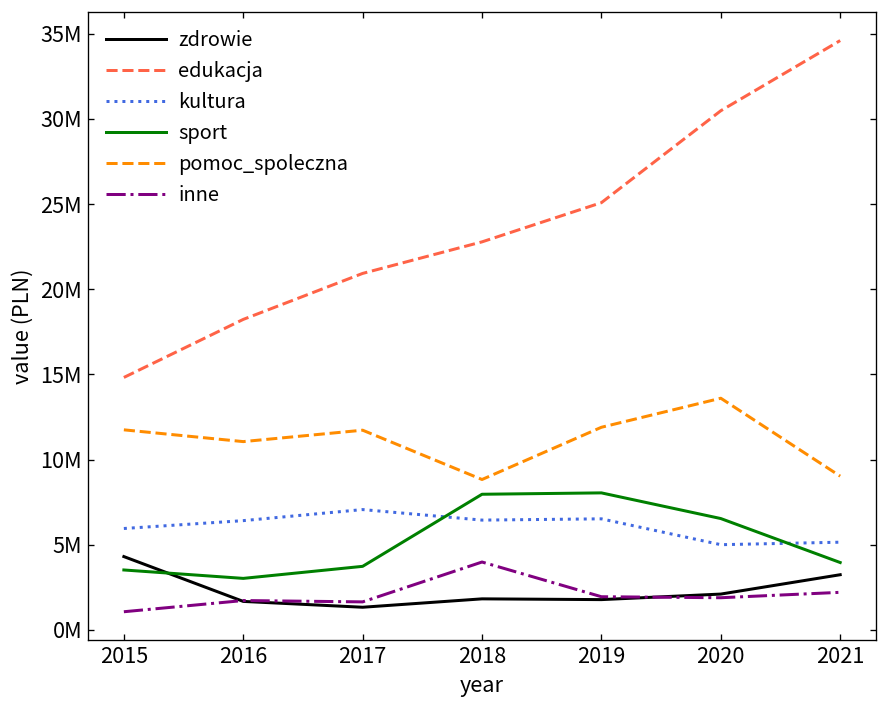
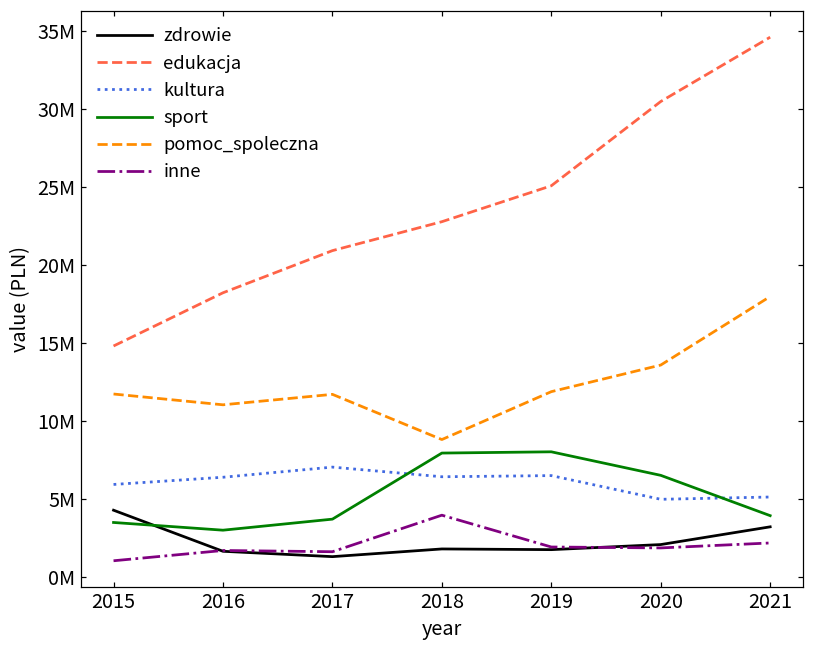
  {
    "zdrowie": {
      "2015": 4300000,
      "2017": 1300000,
      "2018": 1800000,
      "2020": 2100000,
      "2021": 3200000
    },
    "edukacja": {
      "2015": 14800000,
      "2016": 18200000,
      "2017": 20900000,
      "2018": 22800000,
      "2019": 25100000,
      "2020": 30500000,
      "2021": 34600000
    },
    "kultura": {
      "2015": 6000000,
      "2016": 6400000,
      "2017": 7100000,
      "2018": 6500000,
      "2019": 6500000,
      "2020": 5000000,
      "2021": 5200000
    },
    "sport": {
      "2015": 3500000,
      "2016": 3000000,
      "2017": 3700000,
      "2018": 8000000,
      "2019": 8000000,
      "2020": 6500000,
      "2021": 4000000
    },
    "pomoc_spoleczna": {
      "2015": 11700000,
      "2016": 11100000,
      "2017": 11700000,
      "2018": 8800000,
      "2019": 11900000,
      "2020": 13600000,
-     "2021": 9000000
+     "2021": 18000000
    },
    "inne": {
      "2015": 1100000,
      "2017": 1700000,
      "2018": 4000000,
      "2020": 1900000,
      "2021": 2200000
    }
  }
